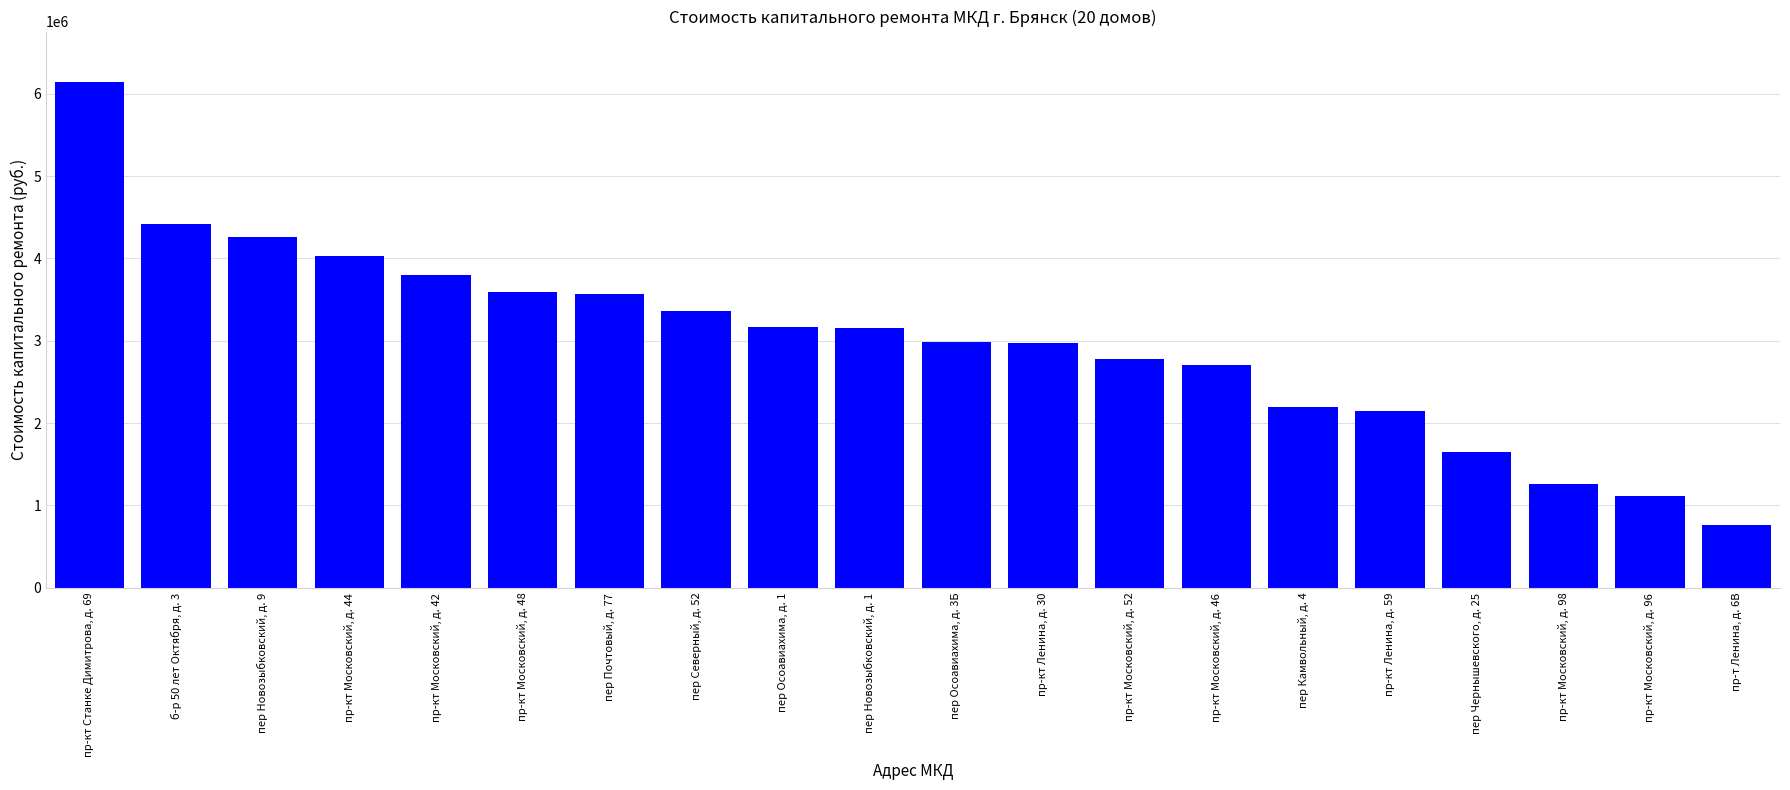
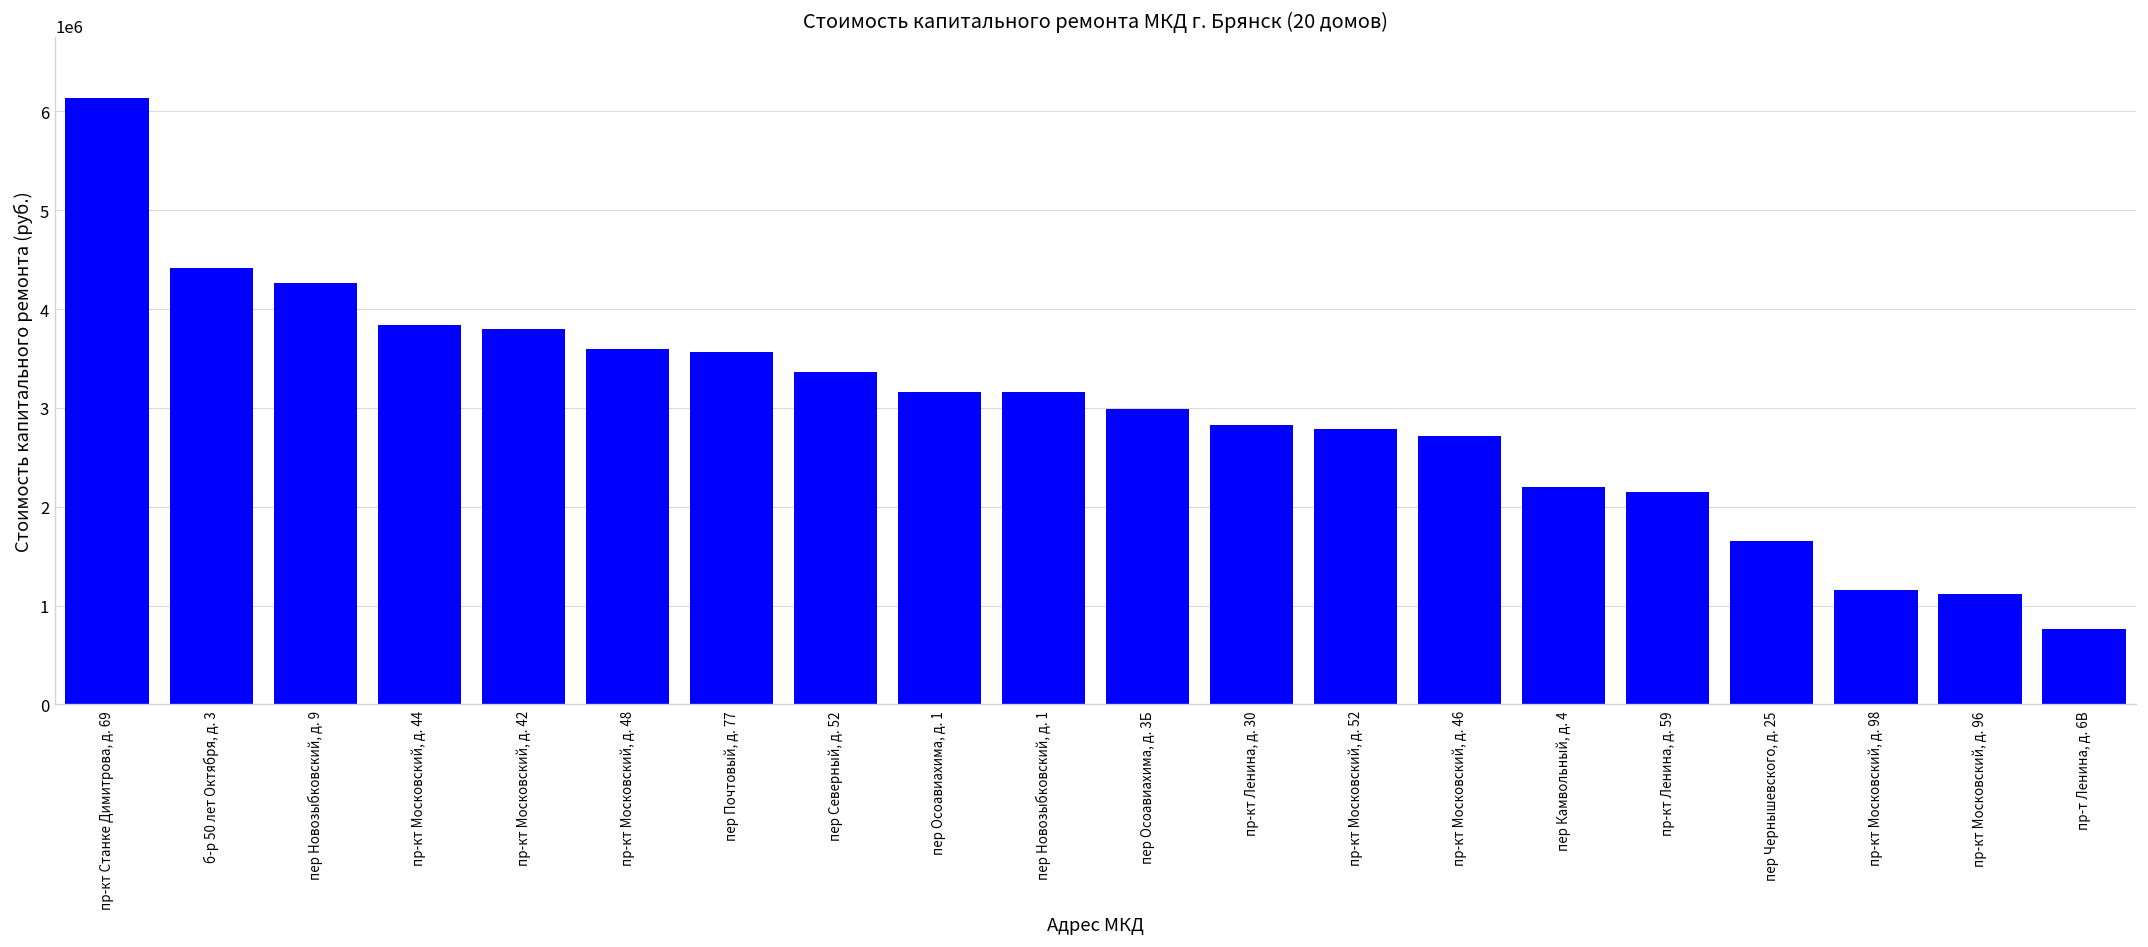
  {
    "пр-кт Станке Димитрова, д. 69": 6100000,
    "б-р 50 лет Октября, д. 3": 4400000,
    "пер Новозыбковский, д. 9": 4300000,
-   "пр-кт Московский, д. 44": 4000000,
+   "пр-кт Московский, д. 44": 3800000,
    "пр-кт Московский, д. 42": 3800000,
    "пр-кт Московский, д. 48": 3600000,
    "пер Почтовый, д. 77": 3600000,
    "пер Северный, д. 52": 3400000,
    "пер Осоавиахима, д. 1": 3200000,
    "пер Новозыбковский, д. 1": 3200000,
    "пер Осоавиахима, д. 3Б": 3000000,
-   "пр-кт Ленина, д. 30": 3000000,
+   "пр-кт Ленина, д. 30": 2800000,
    "пр-кт Московский, д. 52": 2800000,
    "пр-кт Московский, д. 46": 2700000,
    "пер Камвольный, д. 4": 2200000,
    "пр-кт Ленина, д. 59": 2200000,
    "пер Чернышевского, д. 25": 1700000,
-   "пр-кт Московский, д. 98": 1300000,
+   "пр-кт Московский, д. 98": 1200000,
    "пр-кт Московский, д. 96": 1100000,
    "пр-т Ленина, д. 6В": 800000
  }
